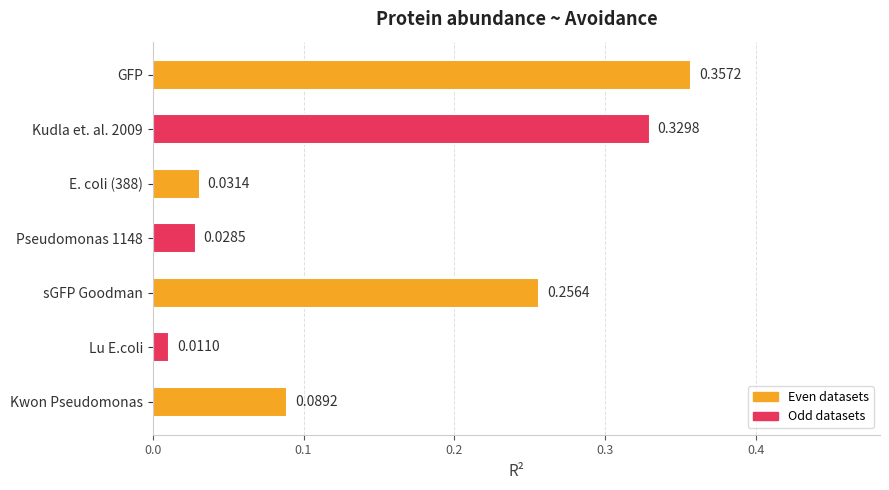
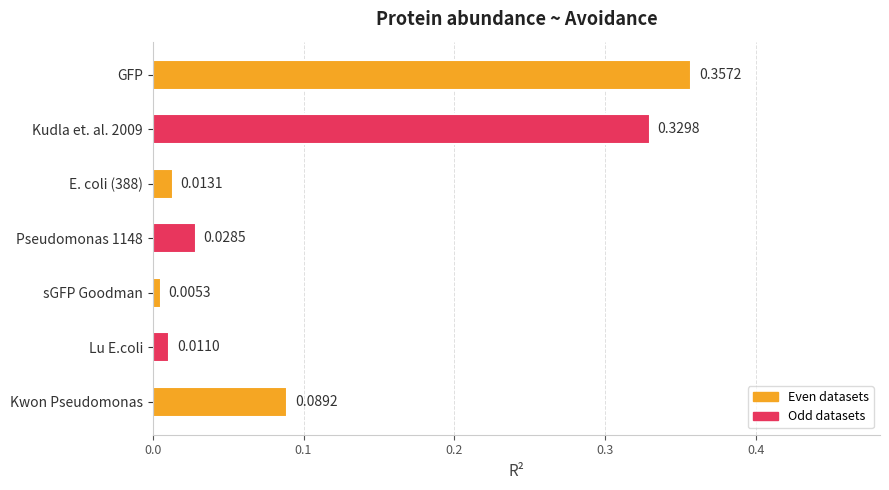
  {
    "GFP": 0.3572,
    "Kudla et. al. 2009": 0.3298,
-   "E. coli (388)": 0.0314,
+   "E. coli (388)": 0.0131,
    "Pseudomonas 1148": 0.0285,
-   "sGFP Goodman": 0.2564,
+   "sGFP Goodman": 0.0053,
    "Lu E.coli": 0.0110,
    "Kwon Pseudomonas": 0.0892
  }
